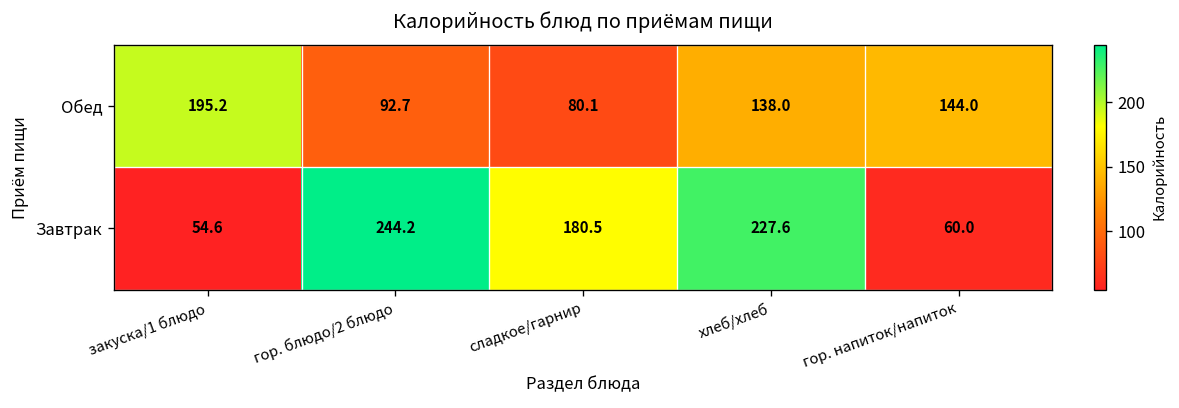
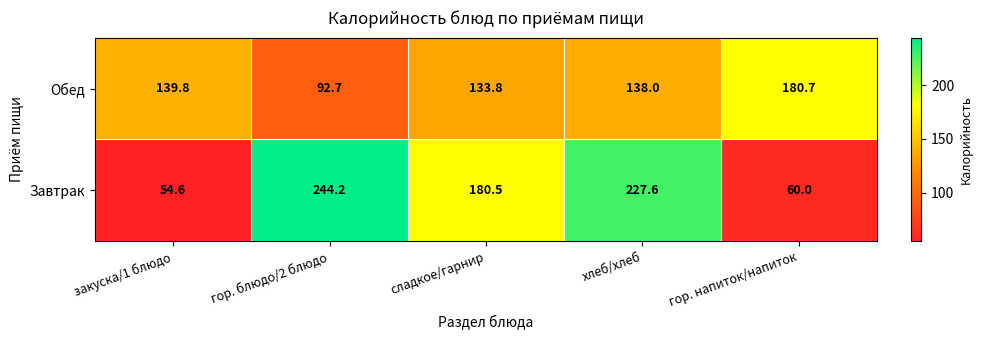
  {
    "Обед": {
-     "закуска/1 блюдо": 195.2,
+     "закуска/1 блюдо": 139.8,
      "гор. блюдо/2 блюдо": 92.7,
-     "сладкое/гарнир": 80.1,
+     "сладкое/гарнир": 133.8,
      "хлеб/хлеб": 138.0,
-     "гор. напиток/напиток": 144.0
+     "гор. напиток/напиток": 180.7
    },
    "Завтрак": {
      "закуска/1 блюдо": 54.6,
      "гор. блюдо/2 блюдо": 244.2,
      "сладкое/гарнир": 180.5,
      "хлеб/хлеб": 227.6,
      "гор. напиток/напиток": 60.0
    }
  }
